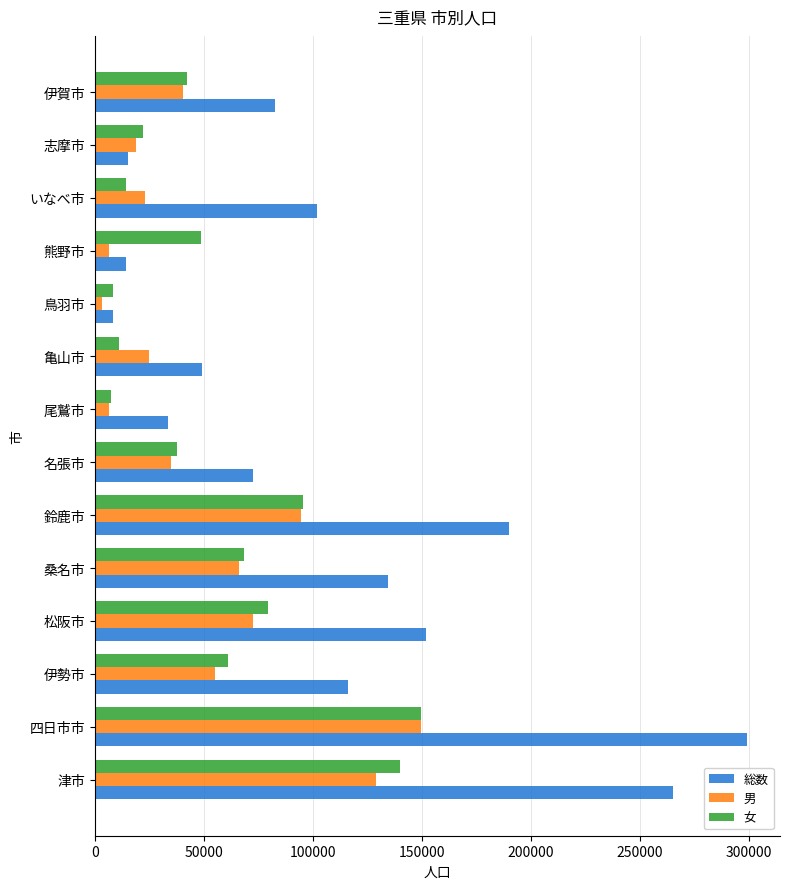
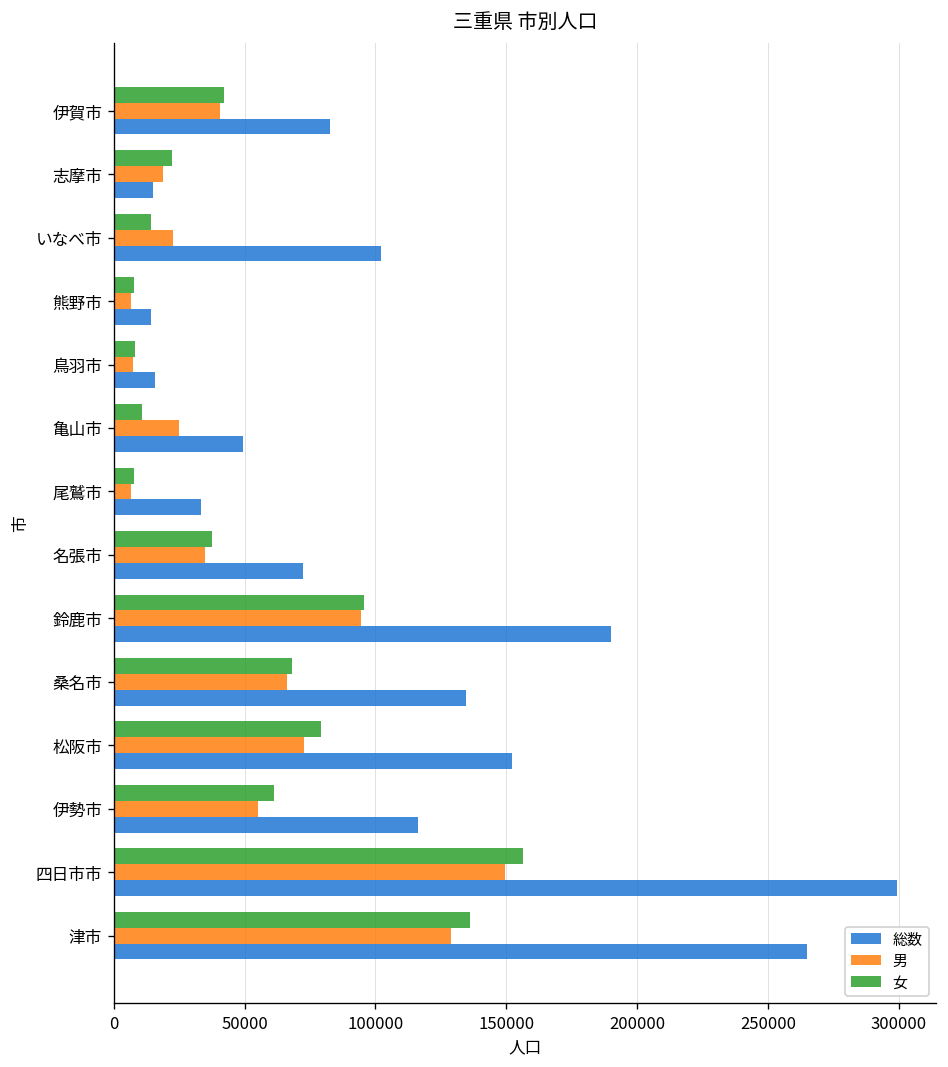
  {
    "総数": {
      "伊賀市": 83000,
      "志摩市": 15000,
      "いなべ市": 102000,
      "熊野市": 14000,
-     "鳥羽市": 8000,
+     "鳥羽市": 16000,
      "亀山市": 49000,
      "尾鷲市": 34000,
      "名張市": 72000,
      "鈴鹿市": 190000,
      "桑名市": 134000,
      "松阪市": 152000,
      "伊勢市": 116000,
      "四日市市": 299000,
      "津市": 265000
    },
    "男": {
      "伊賀市": 40000,
      "志摩市": 19000,
      "いなべ市": 23000,
      "熊野市": 7000,
-     "鳥羽市": 3000,
+     "鳥羽市": 7000,
      "亀山市": 25000,
      "尾鷲市": 7000,
      "名張市": 35000,
      "鈴鹿市": 94000,
      "桑名市": 66000,
      "松阪市": 73000,
      "伊勢市": 55000,
      "四日市市": 150000,
      "津市": 129000
    },
    "女": {
      "伊賀市": 42000,
      "志摩市": 22000,
      "いなべ市": 14000,
-     "熊野市": 49000,
+     "熊野市": 8000,
      "鳥羽市": 8000,
      "亀山市": 11000,
      "尾鷲市": 8000,
      "名張市": 38000,
      "鈴鹿市": 96000,
      "桑名市": 68000,
      "松阪市": 79000,
      "伊勢市": 61000,
-     "四日市市": 150000,
-     "津市": 140000
+     "四日市市": 157000,
+     "津市": 136000
    }
  }
